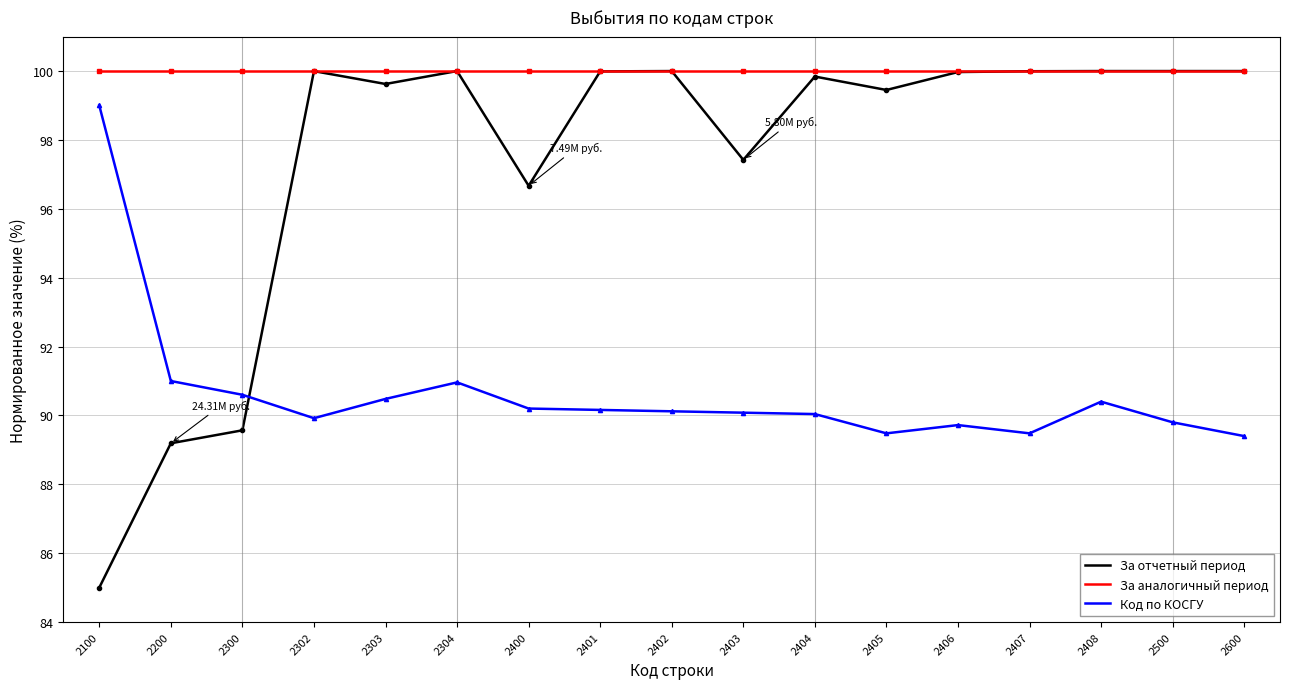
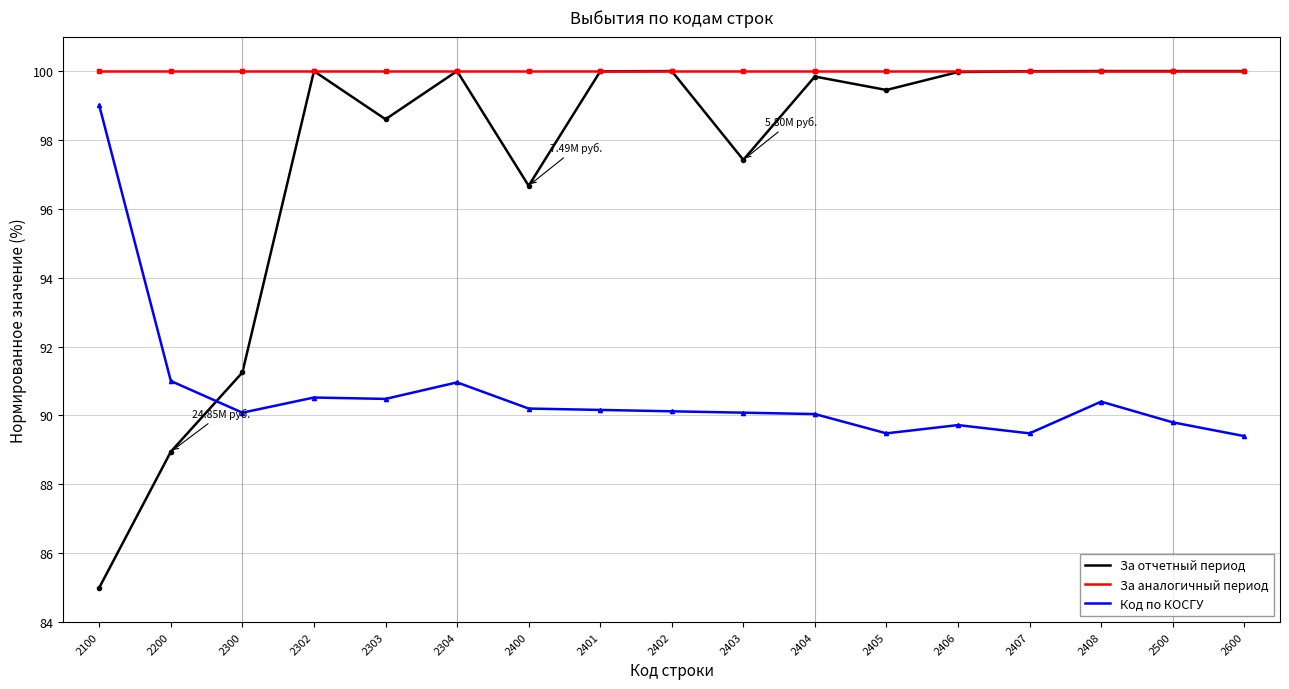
  {
    "За отчетный период": {
-     "2200": "24.31M",
-     "2300": "89.6",
-     "2303": "99.6"
+     "2200": "24.85M",
+     "2300": "91.2",
+     "2303": "98.6"
    },
    "За аналогичный период": {
      "2100": "100.0",
      "2200": "100.0",
      "2300": "100.0",
      "2303": "100.0",
      "2400": "100.0",
      "2403": "100.0",
      "2404": "100.0",
      "2405": "100.0"
    },
    "Код по КОСГУ": {
      "2100": "99.0",
      "2200": "91.0",
-     "2300": "90.6",
-     "2302": "89.9",
+     "2300": "90.1",
+     "2302": "90.5",
      "2303": "90.5",
      "2304": "91.0",
      "2400": "90.2",
      "2401": "90.2",
      "2402": "90.1",
      "2403": "90.1",
      "2404": "90.0",
      "2405": "89.5",
      "2406": "89.7",
      "2407": "89.5",
      "2408": "90.4",
      "2500": "89.8",
      "2600": "89.4"
    }
  }
